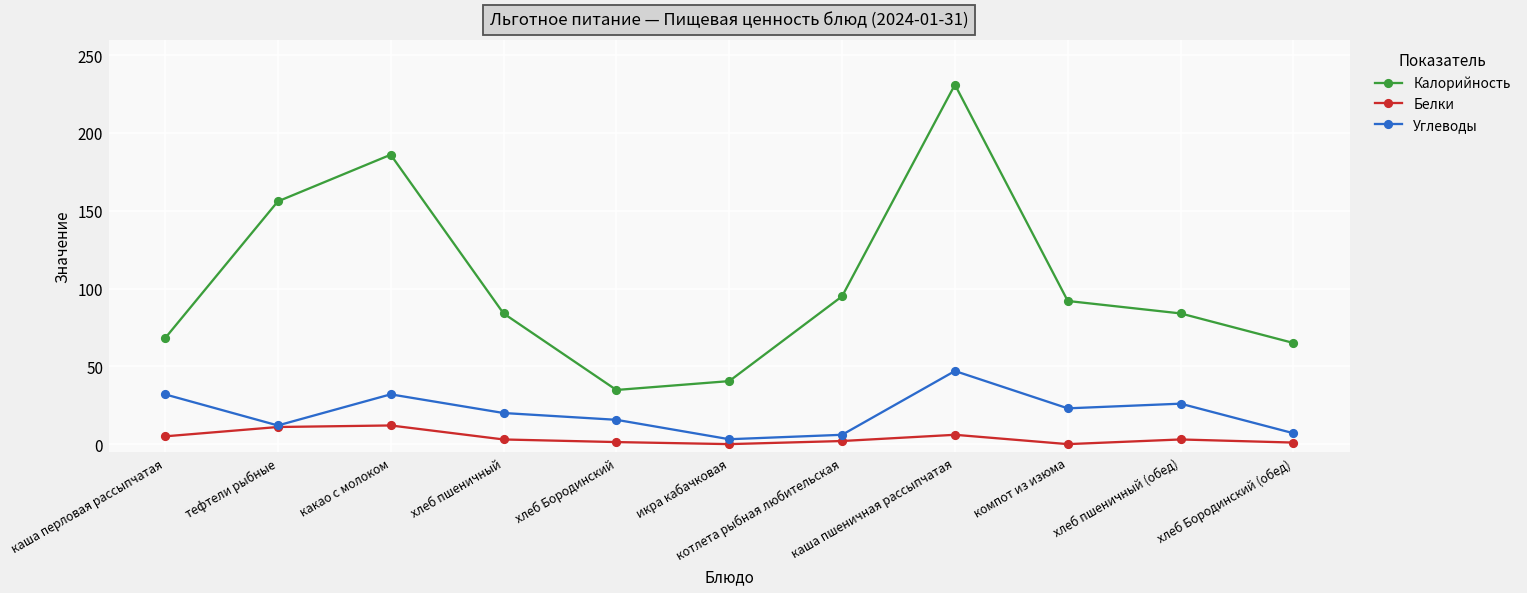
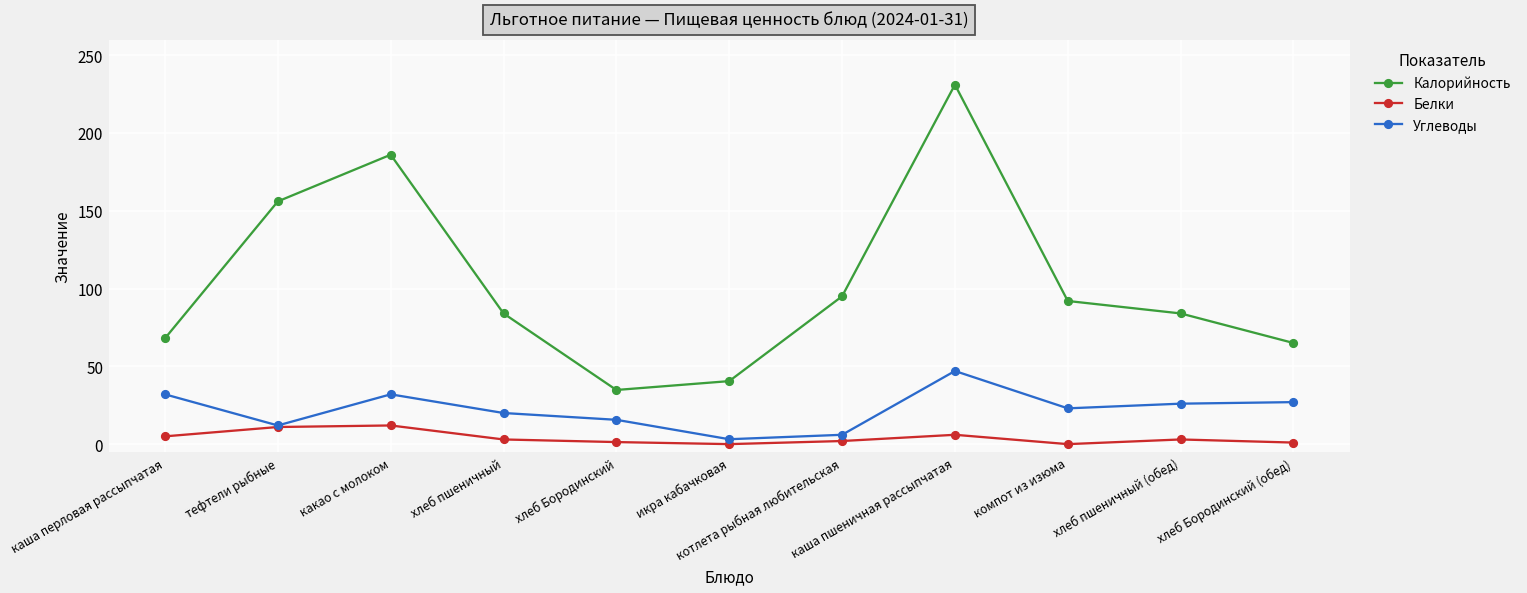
  {
    "Калорийность": {
      "каша перловая рассыпчатая": 68,
      "тефтели рыбные": 156,
      "какао с молоком": 186,
      "хлеб пшеничный": 84,
      "хлеб Бородинский": 35,
      "икра кабачковая": 41,
      "котлета рыбная любительская": 95,
      "каша пшеничная рассыпчатая": 231,
      "компот из изюма": 92,
      "хлеб пшеничный (обед)": 84,
      "хлеб Бородинский (обед)": 65
    },
    "Белки": {
      "каша перловая рассыпчатая": 5,
      "какао с молоком": 12,
      "хлеб пшеничный": 3,
      "хлеб Бородинский": 1,
      "икра кабачковая": 0,
      "котлета рыбная любительская": 2,
      "каша пшеничная рассыпчатая": 6,
      "компот из изюма": 0,
      "хлеб пшеничный (обед)": 3,
      "хлеб Бородинский (обед)": 1
    },
    "Углеводы": {
      "каша перловая рассыпчатая": 32,
      "какао с молоком": 32,
      "хлеб пшеничный": 20,
      "хлеб Бородинский": 16,
      "икра кабачковая": 3,
      "котлета рыбная любительская": 6,
      "каша пшеничная рассыпчатая": 47,
      "компот из изюма": 23,
      "хлеб пшеничный (обед)": 26,
-     "хлеб Бородинский (обед)": 7
+     "хлеб Бородинский (обед)": 27
    }
  }
